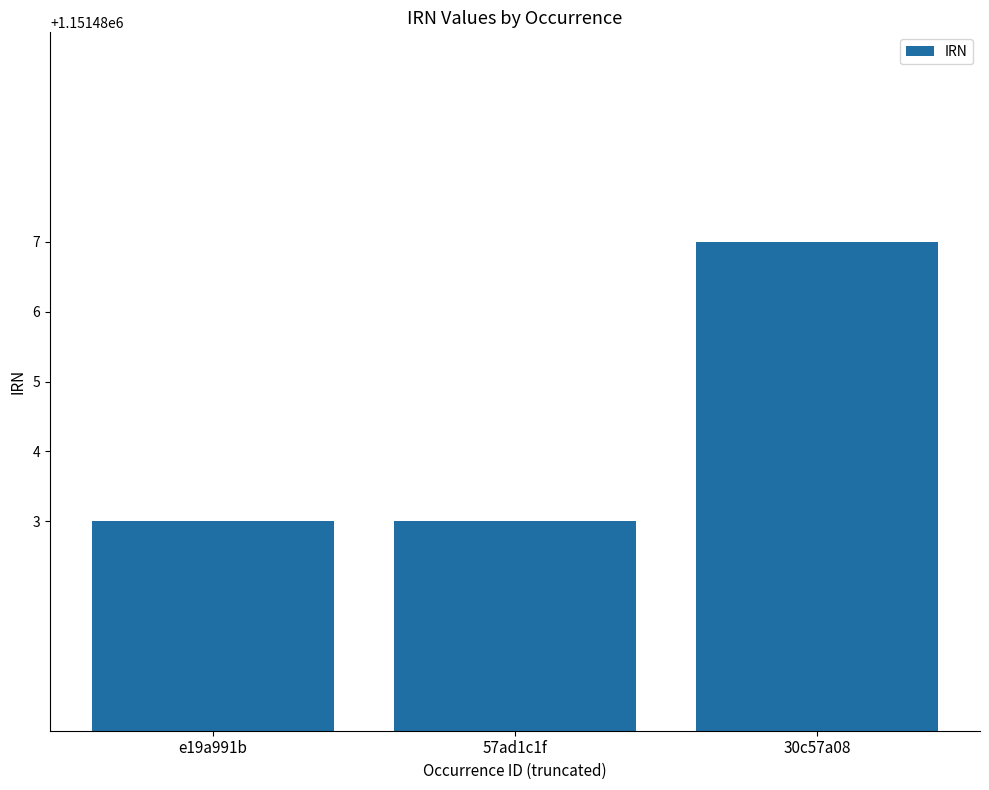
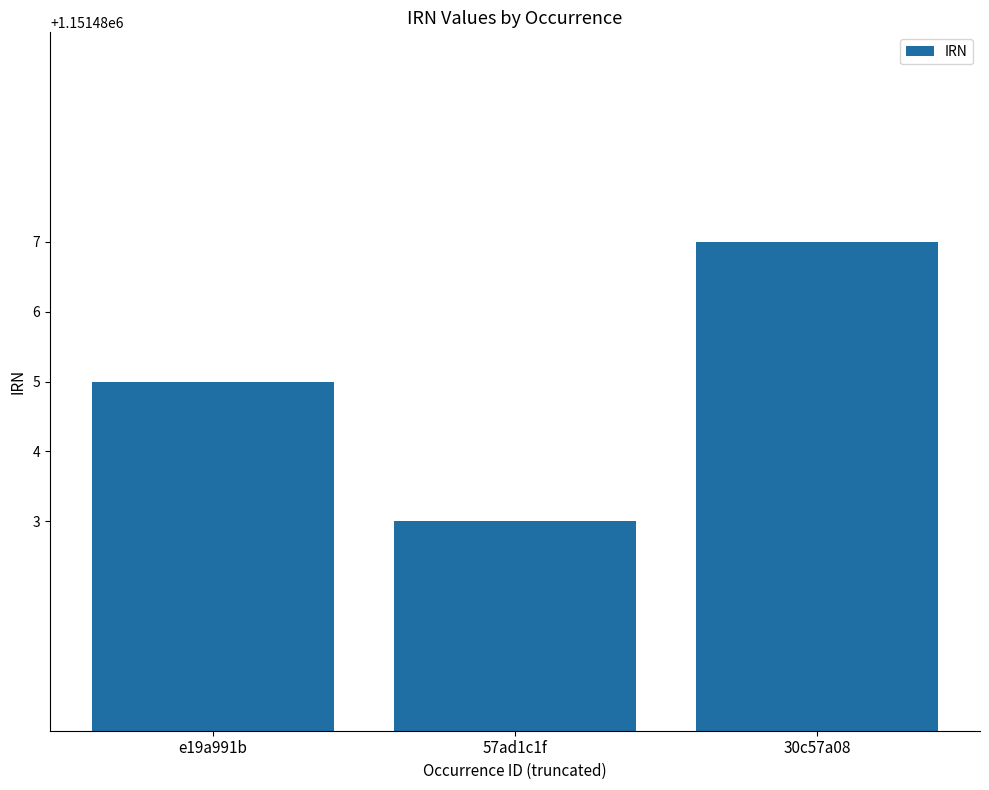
  {
-   "e19a991b": 1151483,
+   "e19a991b": 1151485,
    "57ad1c1f": 1151483,
    "30c57a08": 1151487
  }
